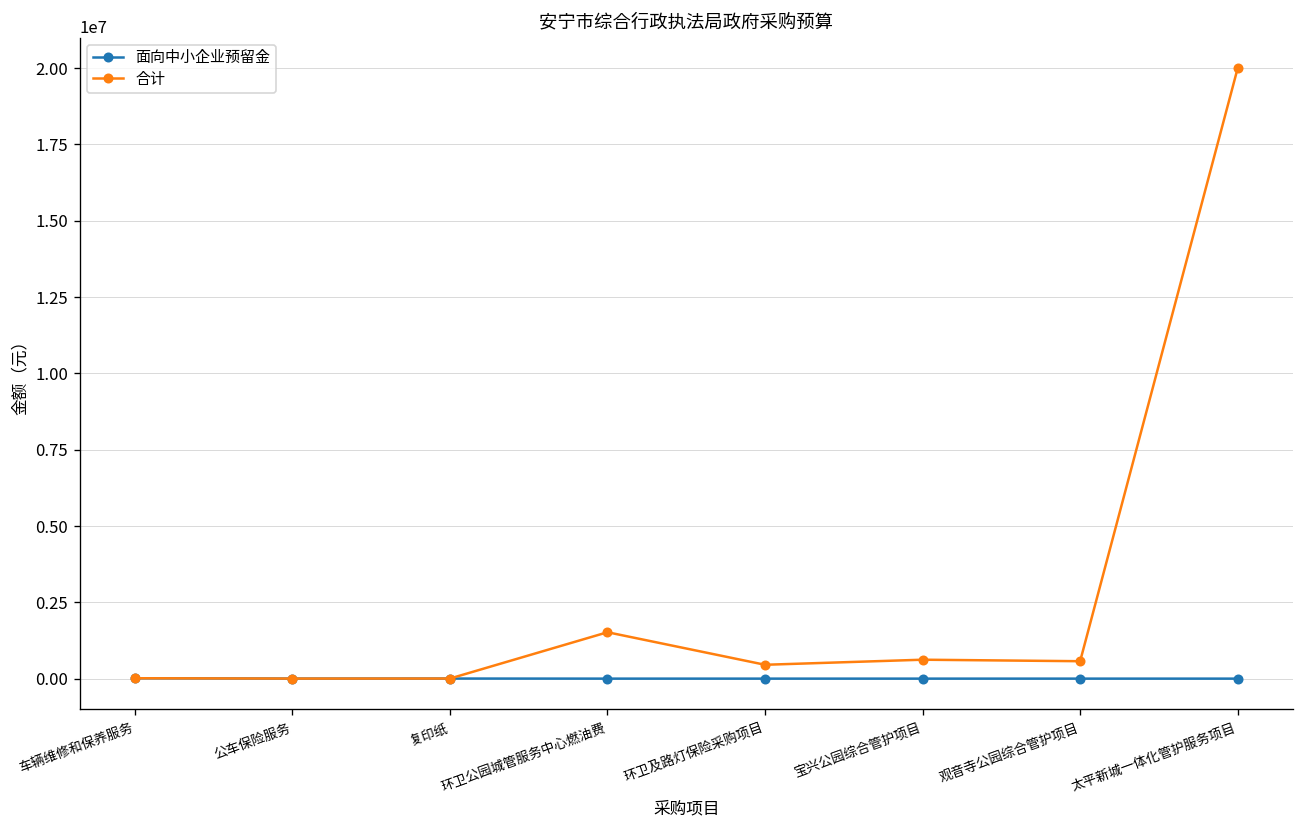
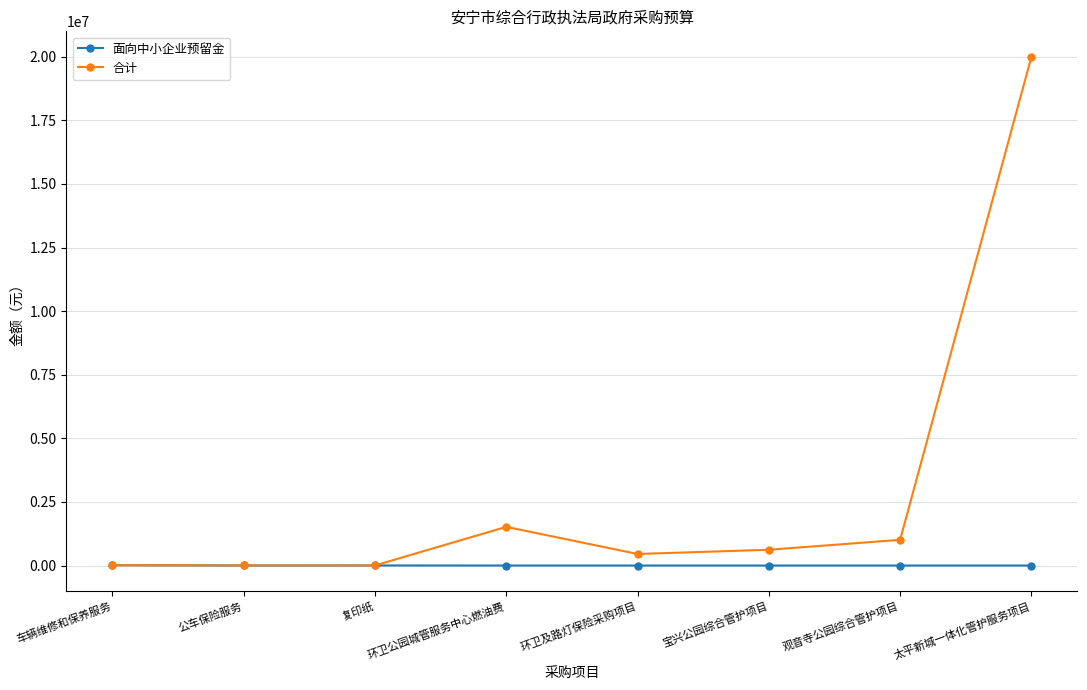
  {
    "面向中小企业预留金": {
      "环卫公园城管服务中心燃油费": 0,
      "环卫及路灯保险采购项目": 0,
      "宝兴公园综合管护项目": 0,
      "观音寺公园综合管护项目": 0,
      "太平新城一体化管护服务项目": 0
    },
    "合计": {
      "环卫公园城管服务中心燃油费": 1500000,
      "环卫及路灯保险采购项目": 500000,
      "宝兴公园综合管护项目": 600000,
-     "观音寺公园综合管护项目": 600000,
+     "观音寺公园综合管护项目": 1000000,
      "太平新城一体化管护服务项目": 20000000
    }
  }
